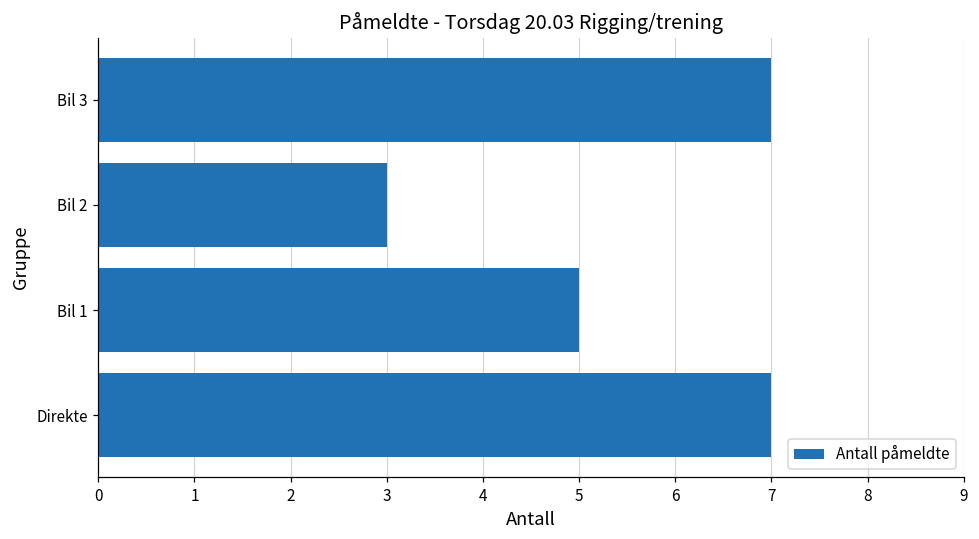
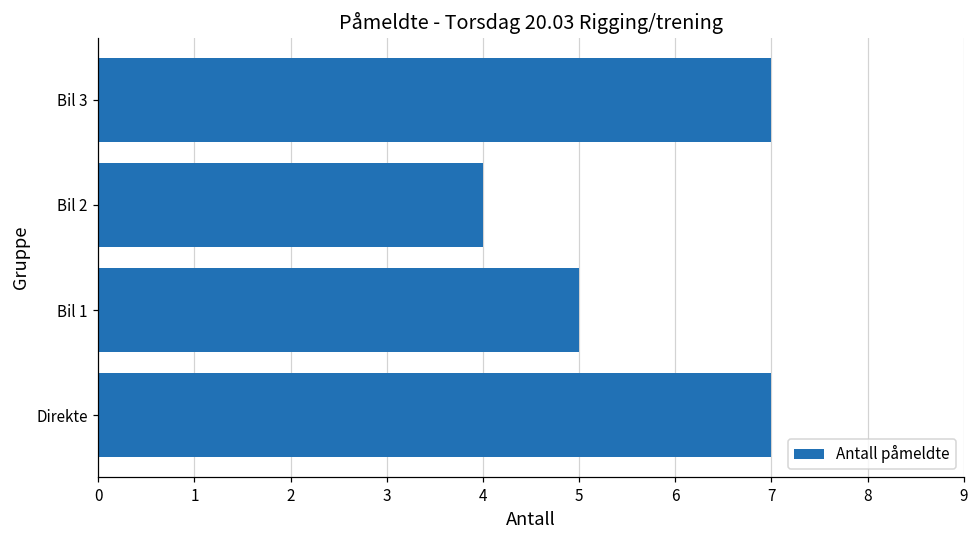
  {
    "Bil 3": 7,
-   "Bil 2": 3,
+   "Bil 2": 4,
    "Bil 1": 5,
    "Direkte": 7
  }
